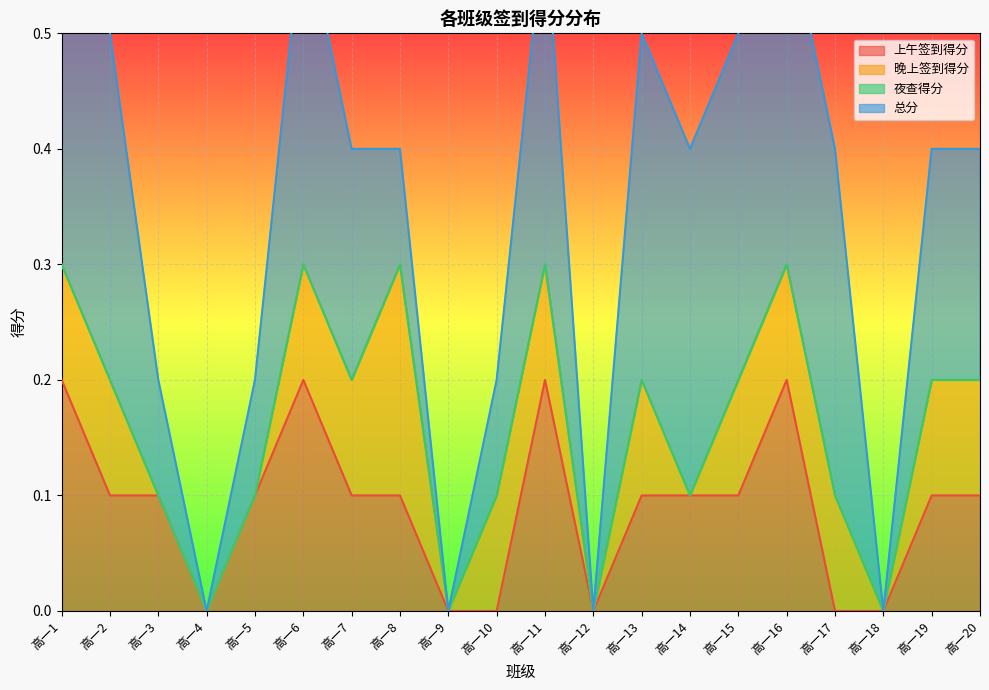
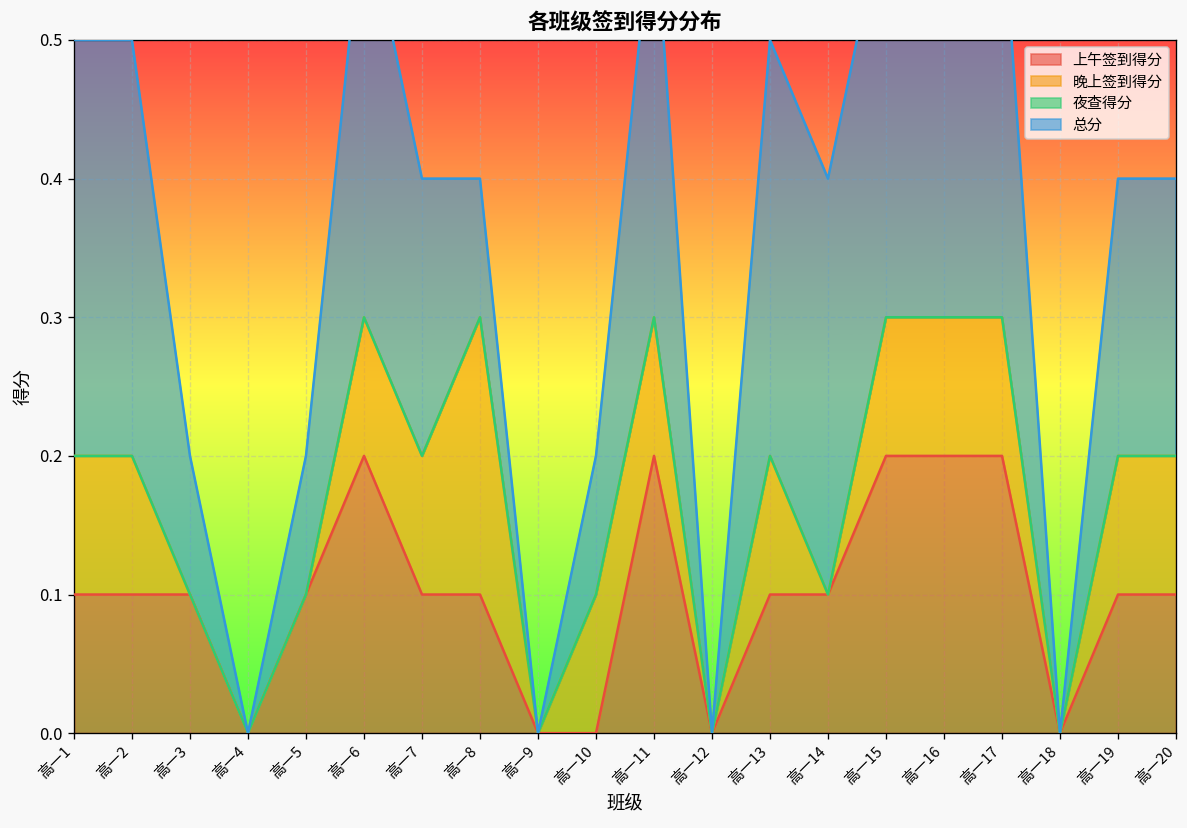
  {
    "上午签到得分": {
-     "高一1": 0.2,
+     "高一1": 0.1,
      "高一2": 0.1,
      "高一6": 0.2,
      "高一7": 0.1,
      "高一8": 0.1,
      "高一10": 0.0,
      "高一11": 0.2,
      "高一13": 0.1,
-     "高一15": 0.1,
+     "高一15": 0.2,
      "高一16": 0.2,
-     "高一17": 0.0,
+     "高一17": 0.2,
      "高一19": 0.1,
      "高一20": 0.1
    },
    "夜查得分": {
      "高一2": 0.2,
      "高一6": 0.3,
      "高一7": 0.2,
      "高一8": 0.3,
      "高一10": 0.1,
      "高一11": 0.3,
      "高一13": 0.2,
      "高一16": 0.3,
      "高一19": 0.2,
      "高一20": 0.2
    },
    "总分": {
      "高一2": 0.3,
      "高一3": 0.1,
      "高一5": 0.1,
      "高一7": 0.2,
      "高一8": 0.1,
      "高一10": 0.1,
      "高一13": 0.3,
      "高一14": 0.3,
      "高一19": 0.2,
      "高一20": 0.2
    }
  }
